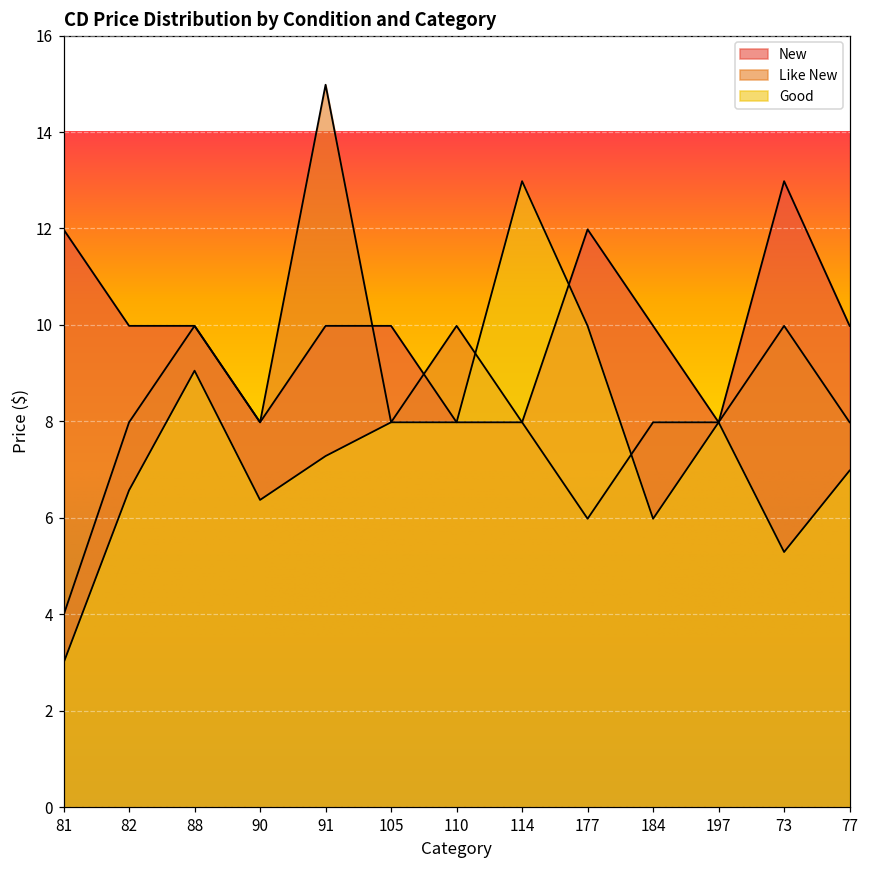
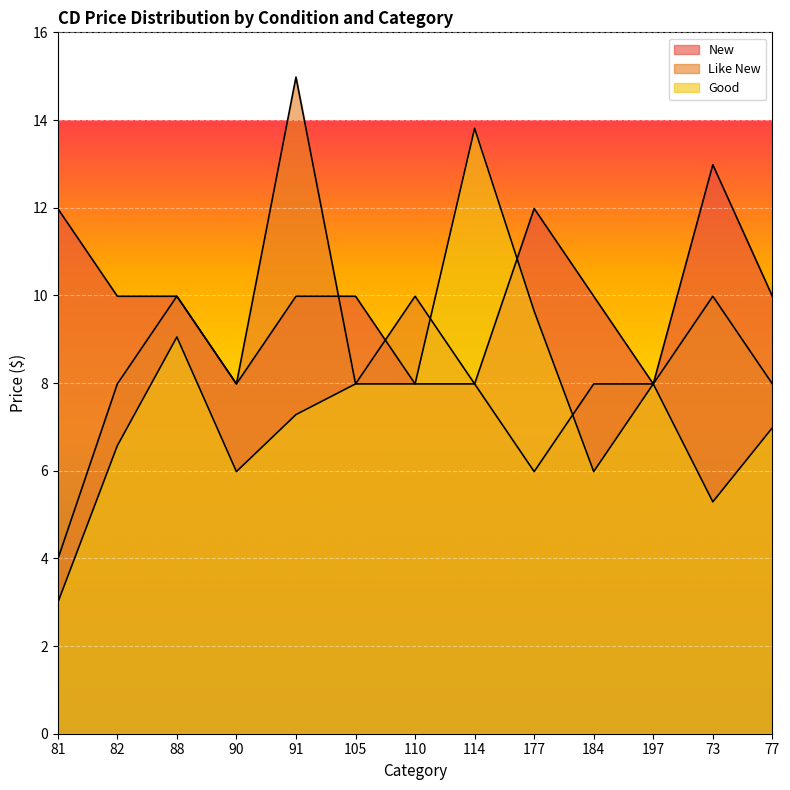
  {
    "Good": {
      "81": 3.0,
      "82": 6.6,
      "88": 9.1,
-     "90": 6.4,
+     "90": 6.0,
      "91": 7.3,
-     "114": 13.0,
-     "177": 10.0,
+     "114": 13.8,
+     "177": 9.6,
      "184": 6.0,
      "73": 5.3,
      "77": 7.0
    }
  }
